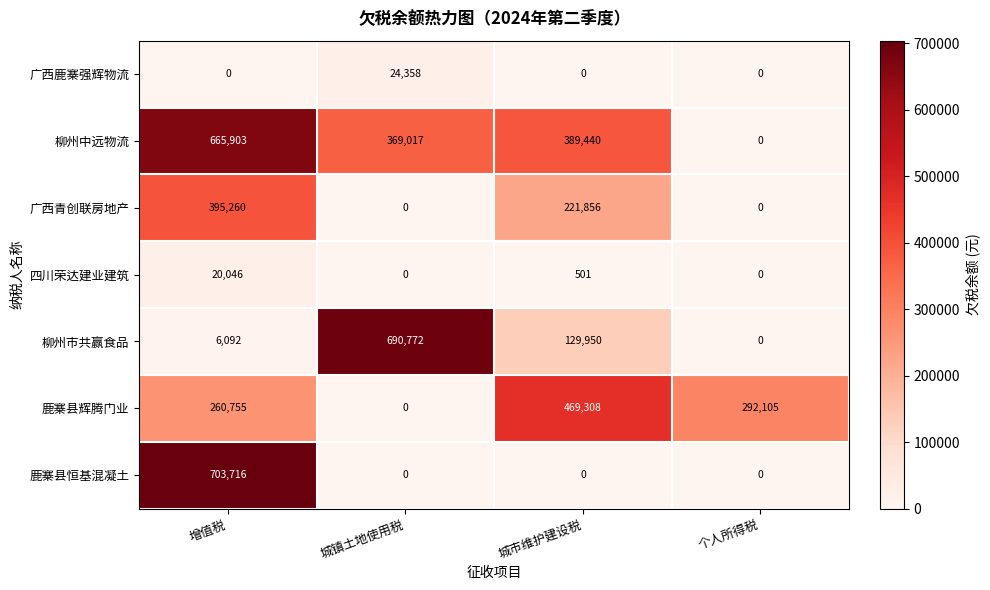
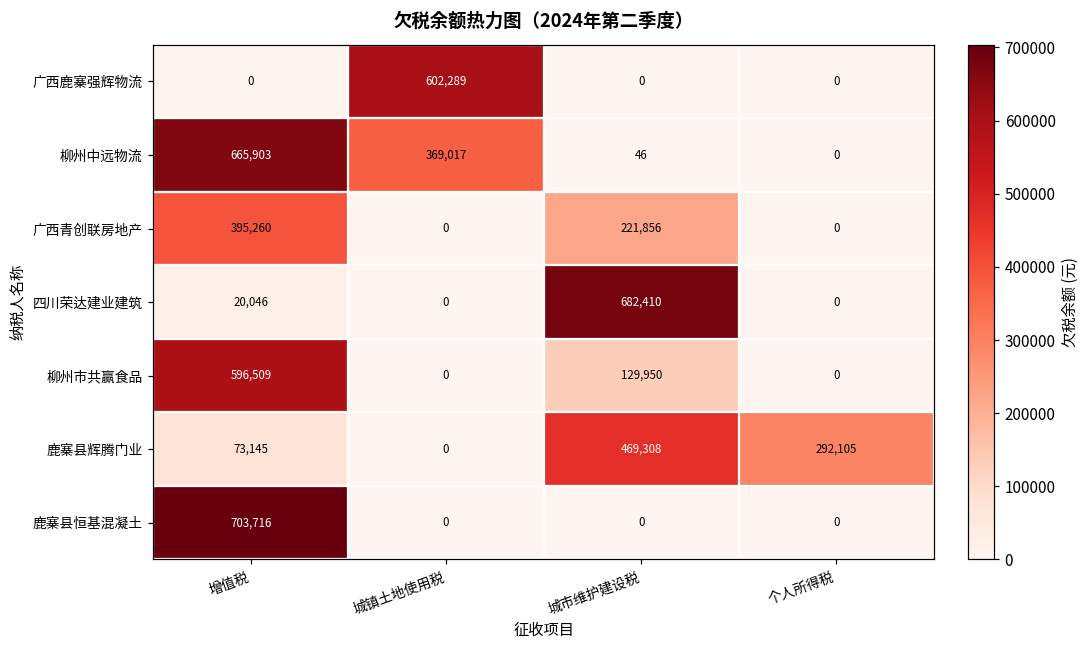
  {
    "广西鹿寨强辉物流": {
      "增值税": "0",
-     "城镇土地使用税": "24,358",
+     "城镇土地使用税": "602,289",
      "城市维护建设税": "0",
      "个人所得税": "0"
    },
    "柳州中远物流": {
      "增值税": "665,903",
      "城镇土地使用税": "369,017",
-     "城市维护建设税": "389,440",
+     "城市维护建设税": "46",
      "个人所得税": "0"
    },
    "广西青创联房地产": {
      "增值税": "395,260",
      "城镇土地使用税": "0",
      "城市维护建设税": "221,856",
      "个人所得税": "0"
    },
    "四川荣达建业建筑": {
      "增值税": "20,046",
      "城镇土地使用税": "0",
-     "城市维护建设税": "501",
+     "城市维护建设税": "682,410",
      "个人所得税": "0"
    },
    "柳州市共赢食品": {
-     "增值税": "6,092",
-     "城镇土地使用税": "690,772",
+     "增值税": "596,509",
+     "城镇土地使用税": "0",
      "城市维护建设税": "129,950",
      "个人所得税": "0"
    },
    "鹿寨县辉腾门业": {
-     "增值税": "260,755",
+     "增值税": "73,145",
      "城镇土地使用税": "0",
      "城市维护建设税": "469,308",
      "个人所得税": "292,105"
    },
    "鹿寨县恒基混凝土": {
      "增值税": "703,716",
      "城镇土地使用税": "0",
      "城市维护建设税": "0",
      "个人所得税": "0"
    }
  }
